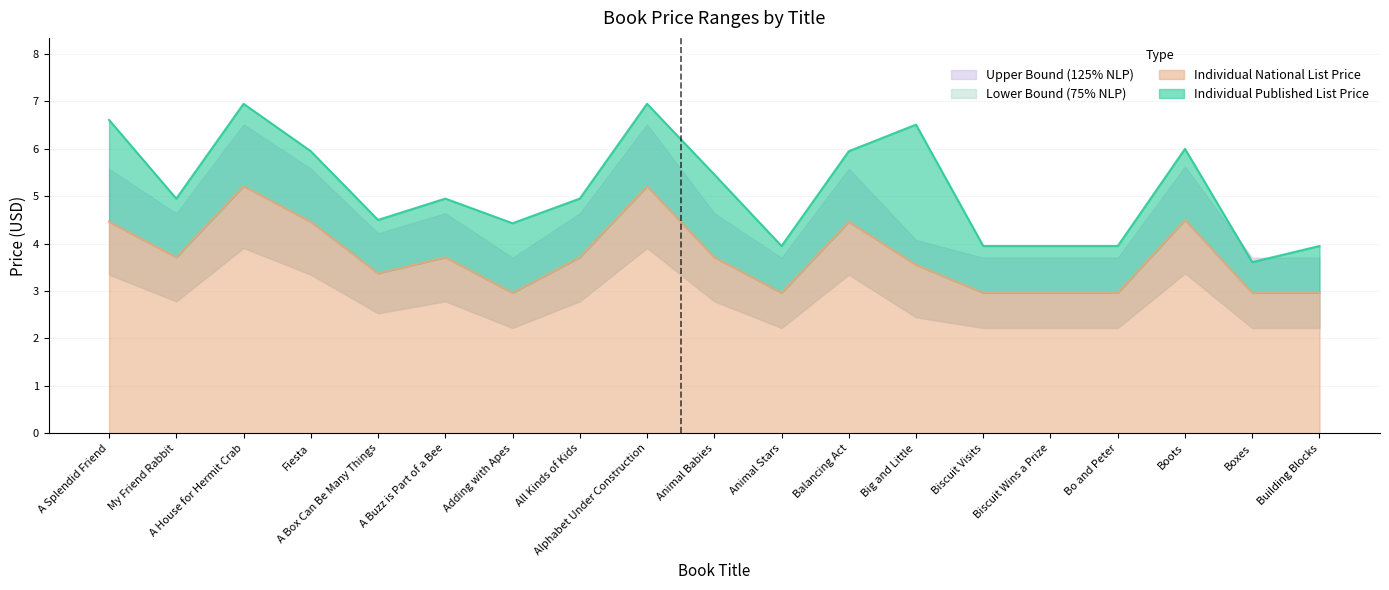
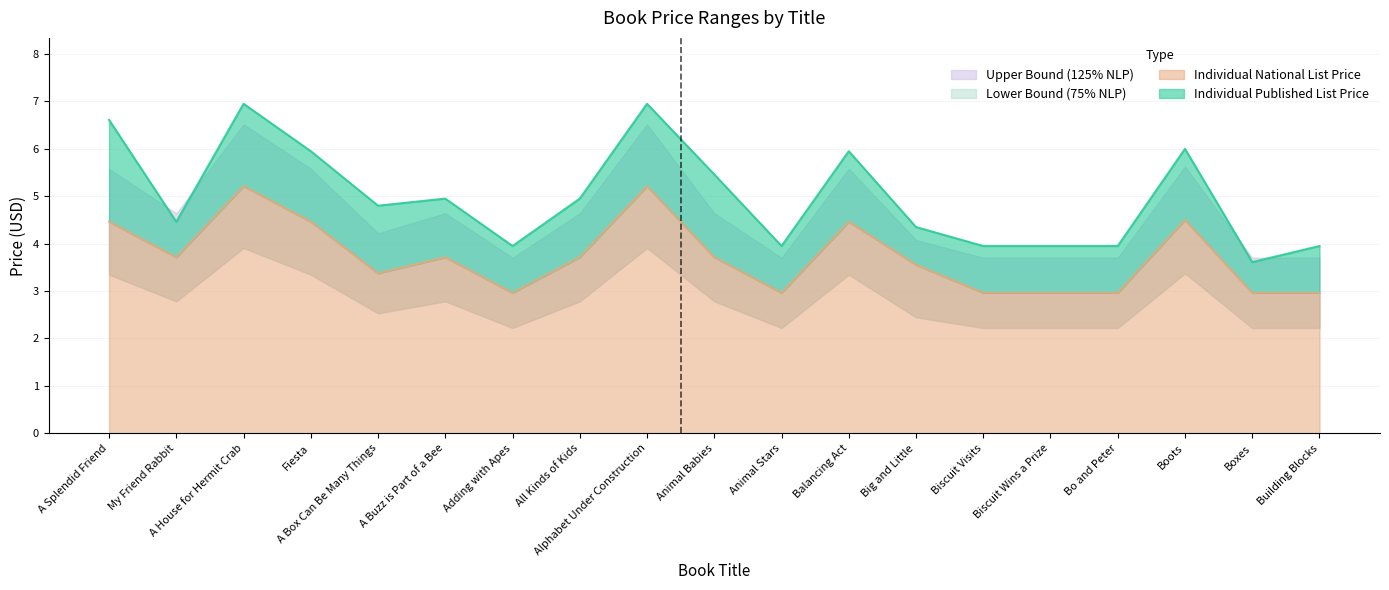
  {
    "Individual Published List Price": {
      "A Splendid Friend": 6.6,
-     "My Friend Rabbit": 5.0,
+     "My Friend Rabbit": 4.5,
      "A House for Hermit Crab": 7.0,
      "Fiesta": 6.0,
-     "A Box Can Be Many Things": 4.5,
+     "A Box Can Be Many Things": 4.8,
      "A Buzz is Part of a Bee": 5.0,
-     "Adding with Apes": 4.4,
+     "Adding with Apes": 4.0,
      "All Kinds of Kids": 5.0,
      "Alphabet Under Construction": 7.0,
      "Animal Babies": 5.5,
      "Animal Stars": 4.0,
      "Balancing Act": 6.0,
-     "Big and Little": 6.5,
+     "Big and Little": 4.4,
      "Biscuit Visits": 4.0,
      "Biscuit Wins a Prize": 4.0,
      "Bo and Peter": 4.0,
      "Boots": 6.0,
      "Boxes": 3.6,
      "Building Blocks": 4.0
    },
    "Individual National List Price": {
      "A Splendid Friend": 4.5,
      "My Friend Rabbit": 3.7,
      "A House for Hermit Crab": 5.2,
      "Fiesta": 4.5,
      "A Box Can Be Many Things": 3.4,
      "A Buzz is Part of a Bee": 3.7,
      "Adding with Apes": 3.0,
      "All Kinds of Kids": 3.7,
      "Alphabet Under Construction": 5.2,
      "Animal Babies": 3.7,
      "Animal Stars": 3.0,
      "Balancing Act": 4.5,
      "Big and Little": 3.6,
      "Biscuit Visits": 3.0,
      "Biscuit Wins a Prize": 3.0,
      "Bo and Peter": 3.0,
      "Boots": 4.5,
      "Boxes": 3.0,
      "Building Blocks": 3.0
    }
  }
